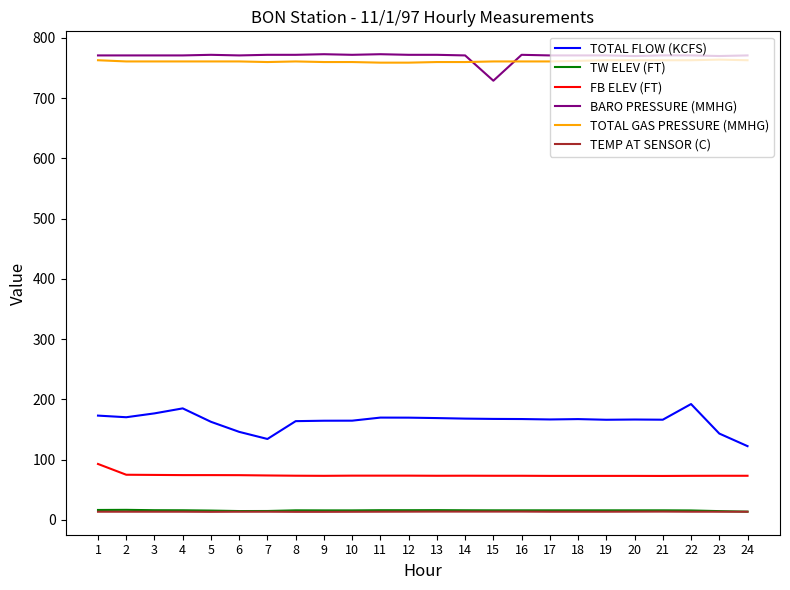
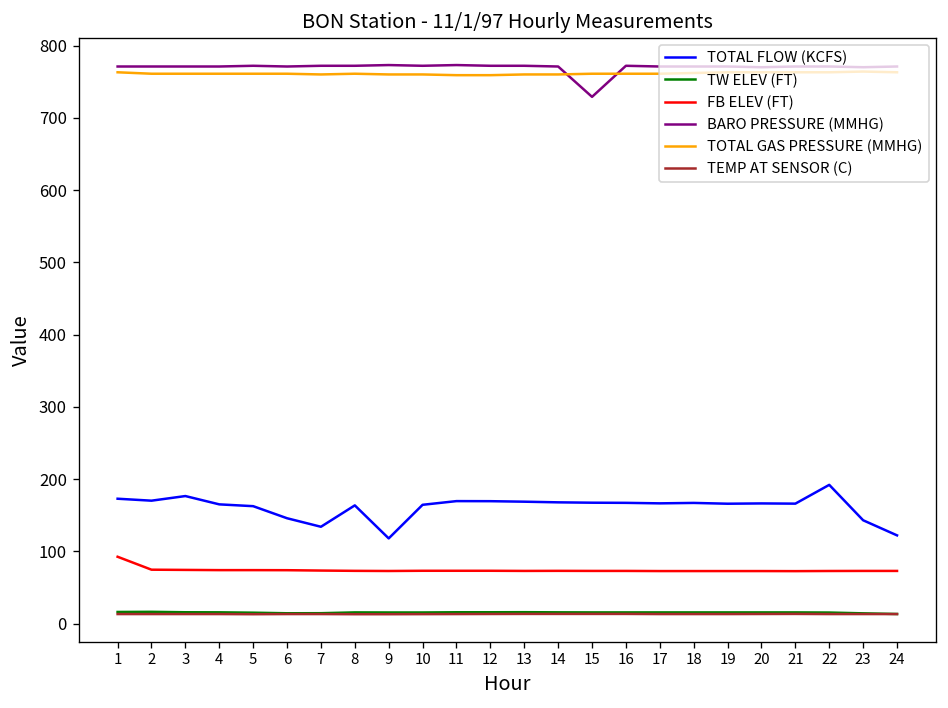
  {
    "TOTAL FLOW (KCFS)": {
      "1": 170,
      "2": 170,
      "3": 180,
-     "4": 180,
+     "4": 170,
      "5": 160,
      "6": 150,
      "7": 130,
      "8": 160,
-     "9": 160,
+     "9": 120,
      "10": 160,
      "11": 170,
      "12": 170,
      "13": 170,
      "14": 170,
      "15": 170,
      "16": 170,
      "17": 170,
      "18": 170,
      "19": 170,
      "20": 170,
      "21": 170,
      "22": 190,
      "23": 140,
      "24": 120
    },
    "FB ELEV (FT)": {
      "1": 90,
      "2": 70,
      "3": 70,
      "4": 70,
      "5": 70,
      "6": 70,
      "7": 70,
      "8": 70,
      "9": 70,
      "10": 70,
      "11": 70,
      "12": 70,
      "13": 70,
      "14": 70,
      "15": 70,
      "16": 70,
      "17": 70,
      "18": 70,
      "19": 70,
      "20": 70,
      "21": 70,
      "22": 70,
      "23": 70,
      "24": 70
    },
    "BARO PRESSURE (MMHG)": {
      "1": 770,
      "2": 770,
      "3": 770,
      "4": 770,
      "5": 770,
      "6": 770,
      "7": 770,
      "8": 770,
      "9": 770,
      "10": 770,
      "11": 770,
      "12": 770,
      "13": 770,
      "14": 770,
      "15": 730,
      "16": 770
    },
    "TOTAL GAS PRESSURE (MMHG)": {
      "1": 760,
      "2": 760,
      "3": 760,
      "4": 760,
      "5": 760,
      "6": 760,
      "7": 760,
      "8": 760,
      "9": 760,
      "10": 760,
      "11": 760,
      "12": 760,
      "13": 760,
      "14": 760,
      "15": 760,
      "16": 760
    }
  }
